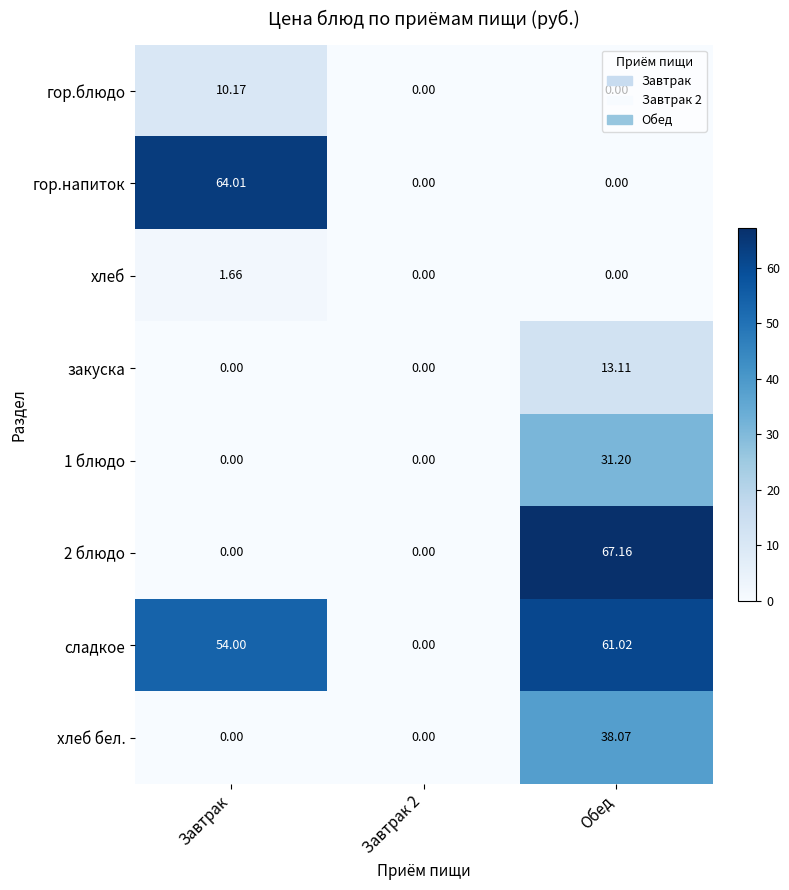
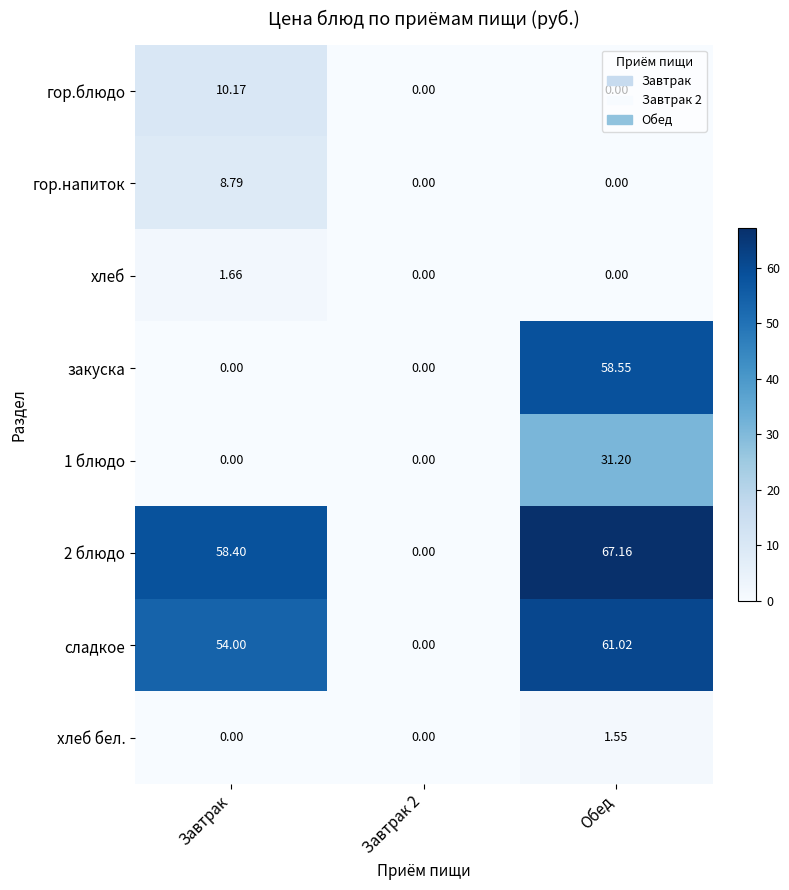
  {
    "гор.блюдо": {
      "Завтрак": 10.17,
      "Завтрак 2": 0.00
    },
    "гор.напиток": {
-     "Завтрак": 64.01,
+     "Завтрак": 8.79,
      "Завтрак 2": 0.00,
      "Обед": 0.00
    },
    "хлеб": {
      "Завтрак": 1.66,
      "Завтрак 2": 0.00,
      "Обед": 0.00
    },
    "закуска": {
      "Завтрак": 0.00,
      "Завтрак 2": 0.00,
-     "Обед": 13.11
+     "Обед": 58.55
    },
    "1 блюдо": {
      "Завтрак": 0.00,
      "Завтрак 2": 0.00,
      "Обед": 31.20
    },
    "2 блюдо": {
-     "Завтрак": 0.00,
+     "Завтрак": 58.40,
      "Завтрак 2": 0.00,
      "Обед": 67.16
    },
    "сладкое": {
      "Завтрак": 54.00,
      "Завтрак 2": 0.00,
      "Обед": 61.02
    },
    "хлеб бел.": {
      "Завтрак": 0.00,
      "Завтрак 2": 0.00,
-     "Обед": 38.07
+     "Обед": 1.55
    }
  }
